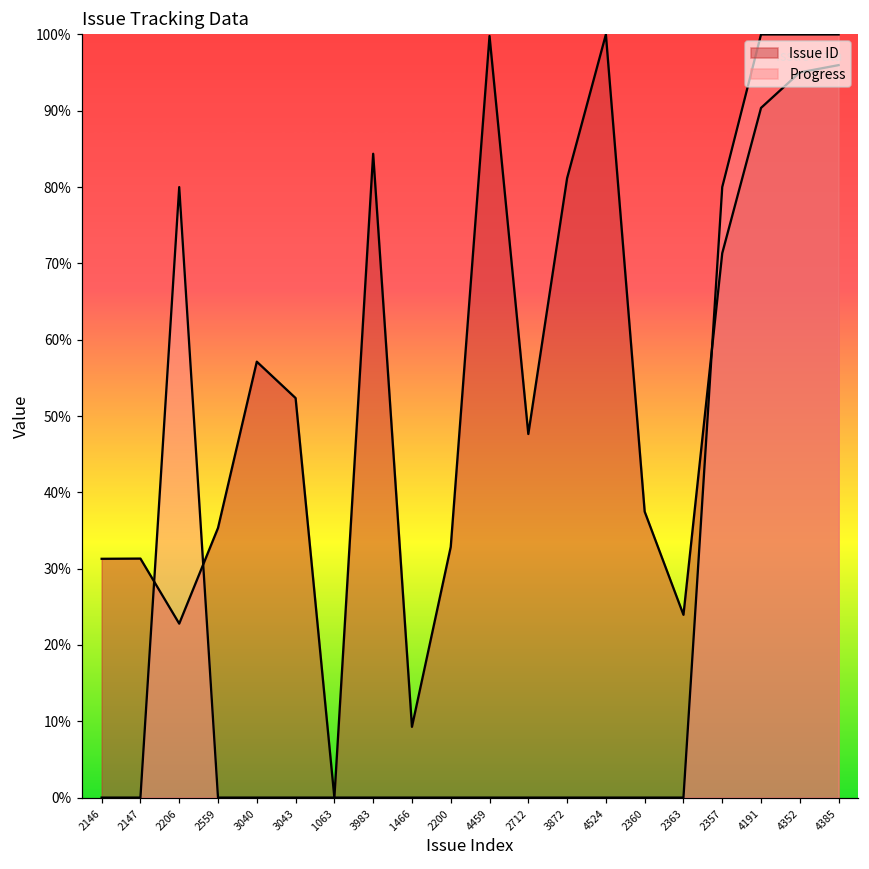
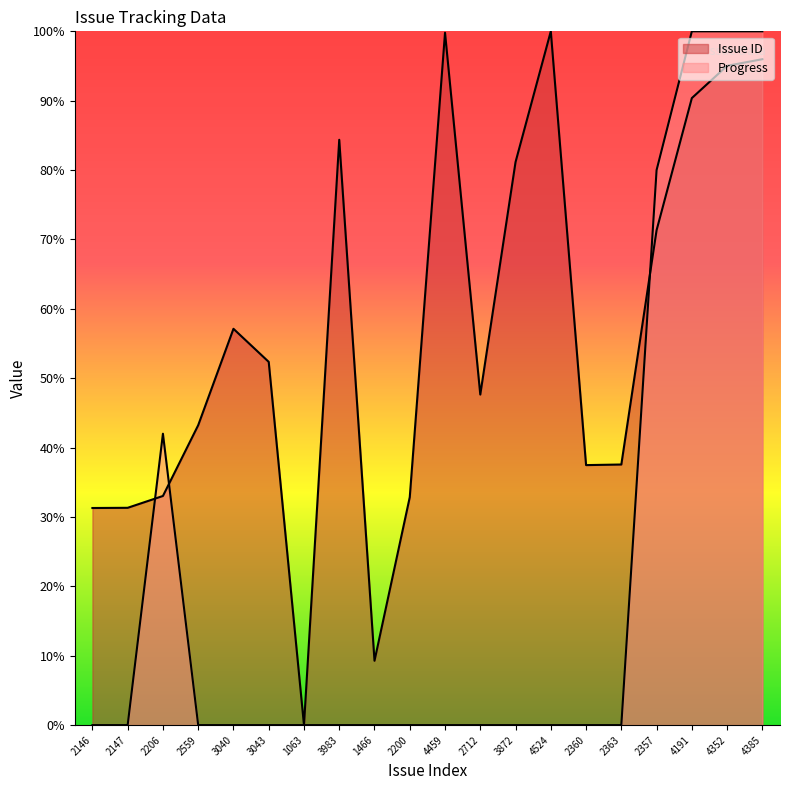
  {
    "Issue ID": {
      "2146": "31%",
      "2147": "31%",
-     "2206": "23%",
-     "2559": "35%",
+     "2206": "33%",
+     "2559": "43%",
      "3040": "57%",
      "3043": "52%",
      "3983": "84%",
      "1466": "9%",
      "2200": "33%",
      "4459": "100%",
      "2712": "48%",
      "3872": "81%",
      "4524": "100%",
      "2360": "37%",
-     "2363": "24%",
+     "2363": "38%",
      "2357": "71%",
      "4191": "90%"
    },
    "Progress": {
      "2146": "0%",
      "2147": "0%",
-     "2206": "80%",
+     "2206": "42%",
      "2559": "0%",
      "3040": "0%",
      "3043": "0%",
      "3983": "0%",
      "1466": "0%",
      "2200": "0%",
      "4459": "0%",
      "2712": "0%",
      "3872": "0%",
      "4524": "0%",
      "2360": "0%",
      "2363": "0%",
      "2357": "80%",
      "4191": "100%",
      "4352": "100%",
      "4385": "100%"
    }
  }
